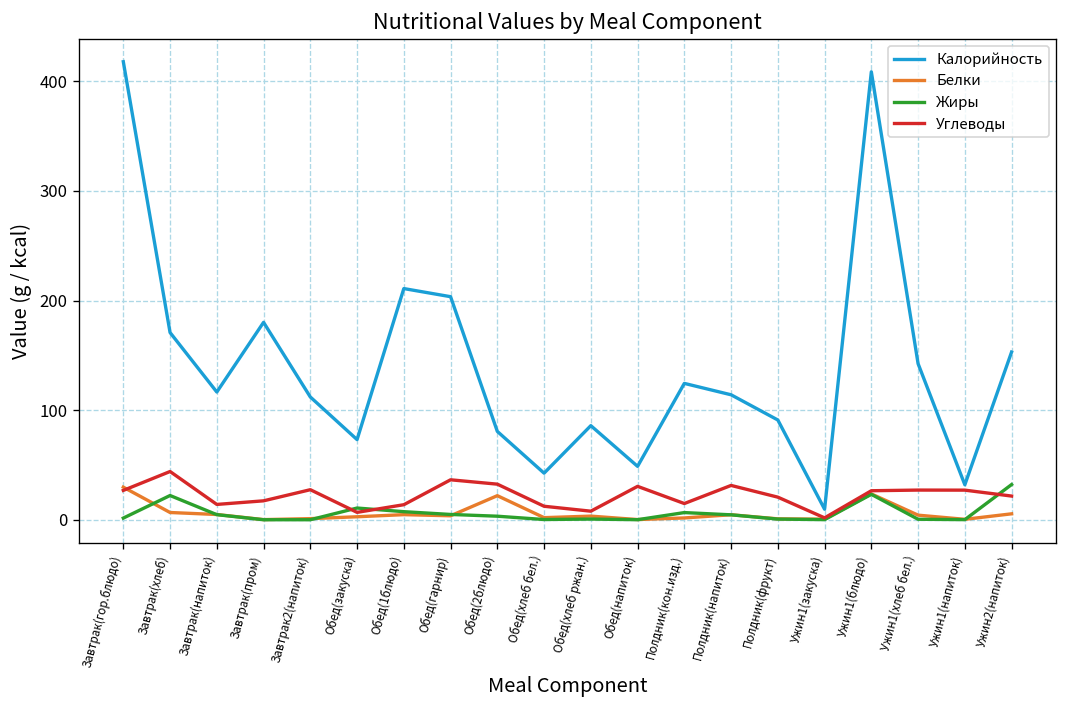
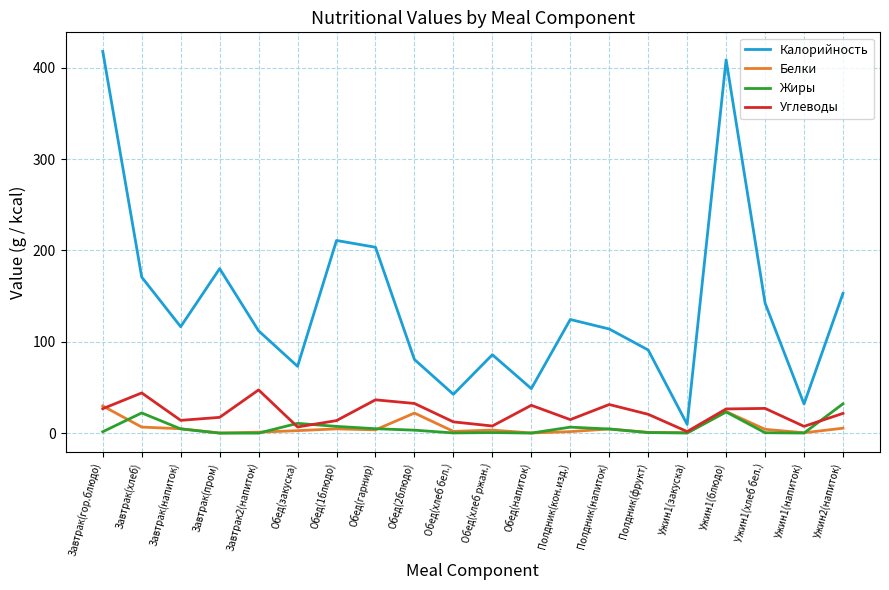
  {
    "Калорийность": {
      "Завтрак(гор.блюдо)": 420,
      "Завтрак(хлеб)": 170,
      "Завтрак(напиток)": 120,
      "Завтрак(пром)": 180,
      "Завтрак2(напиток)": 110,
      "Обед(закуска)": 70,
      "Обед(1блюдо)": 210,
      "Обед(гарнир)": 200,
      "Обед(2блюдо)": 80,
      "Обед(хлеб бел.)": 40,
      "Обед(хлеб ржан.)": 90,
      "Обед(напиток)": 50,
      "Полдник(кон.изд.)": 120,
      "Полдник(напиток)": 110,
      "Полдник(фрукт)": 90,
      "Ужин1(закуска)": 10,
      "Ужин1(блюдо)": 410,
      "Ужин1(хлеб бел.)": 140,
      "Ужин1(напиток)": 30,
      "Ужин2(напиток)": 150
    },
    "Белки": {
      "Завтрак(гор.блюдо)": 30,
      "Завтрак(хлеб)": 10,
      "Обед(закуска)": 0,
      "Обед(2блюдо)": 20,
      "Полдник(кон.изд.)": 0,
      "Ужин1(хлеб бел.)": 0,
      "Ужин2(напиток)": 10
    },
    "Жиры": {
      "Завтрак(гор.блюдо)": 0,
      "Завтрак(хлеб)": 20,
      "Обед(закуска)": 10,
      "Обед(2блюдо)": 0,
      "Полдник(кон.изд.)": 10,
      "Ужин1(хлеб бел.)": 0,
      "Ужин2(напиток)": 30
    },
    "Углеводы": {
      "Завтрак(гор.блюдо)": 30,
      "Завтрак(хлеб)": 40,
      "Завтрак(напиток)": 10,
      "Завтрак(пром)": 20,
-     "Завтрак2(напиток)": 30,
+     "Завтрак2(напиток)": 50,
      "Обед(закуска)": 10,
      "Обед(1блюдо)": 10,
      "Обед(гарнир)": 40,
      "Обед(2блюдо)": 30,
      "Обед(хлеб бел.)": 10,
      "Обед(хлеб ржан.)": 10,
      "Обед(напиток)": 30,
      "Полдник(кон.изд.)": 10,
      "Полдник(напиток)": 30,
      "Полдник(фрукт)": 20,
      "Ужин1(блюдо)": 30,
      "Ужин1(хлеб бел.)": 30,
-     "Ужин1(напиток)": 30,
+     "Ужин1(напиток)": 10,
      "Ужин2(напиток)": 20
    }
  }
